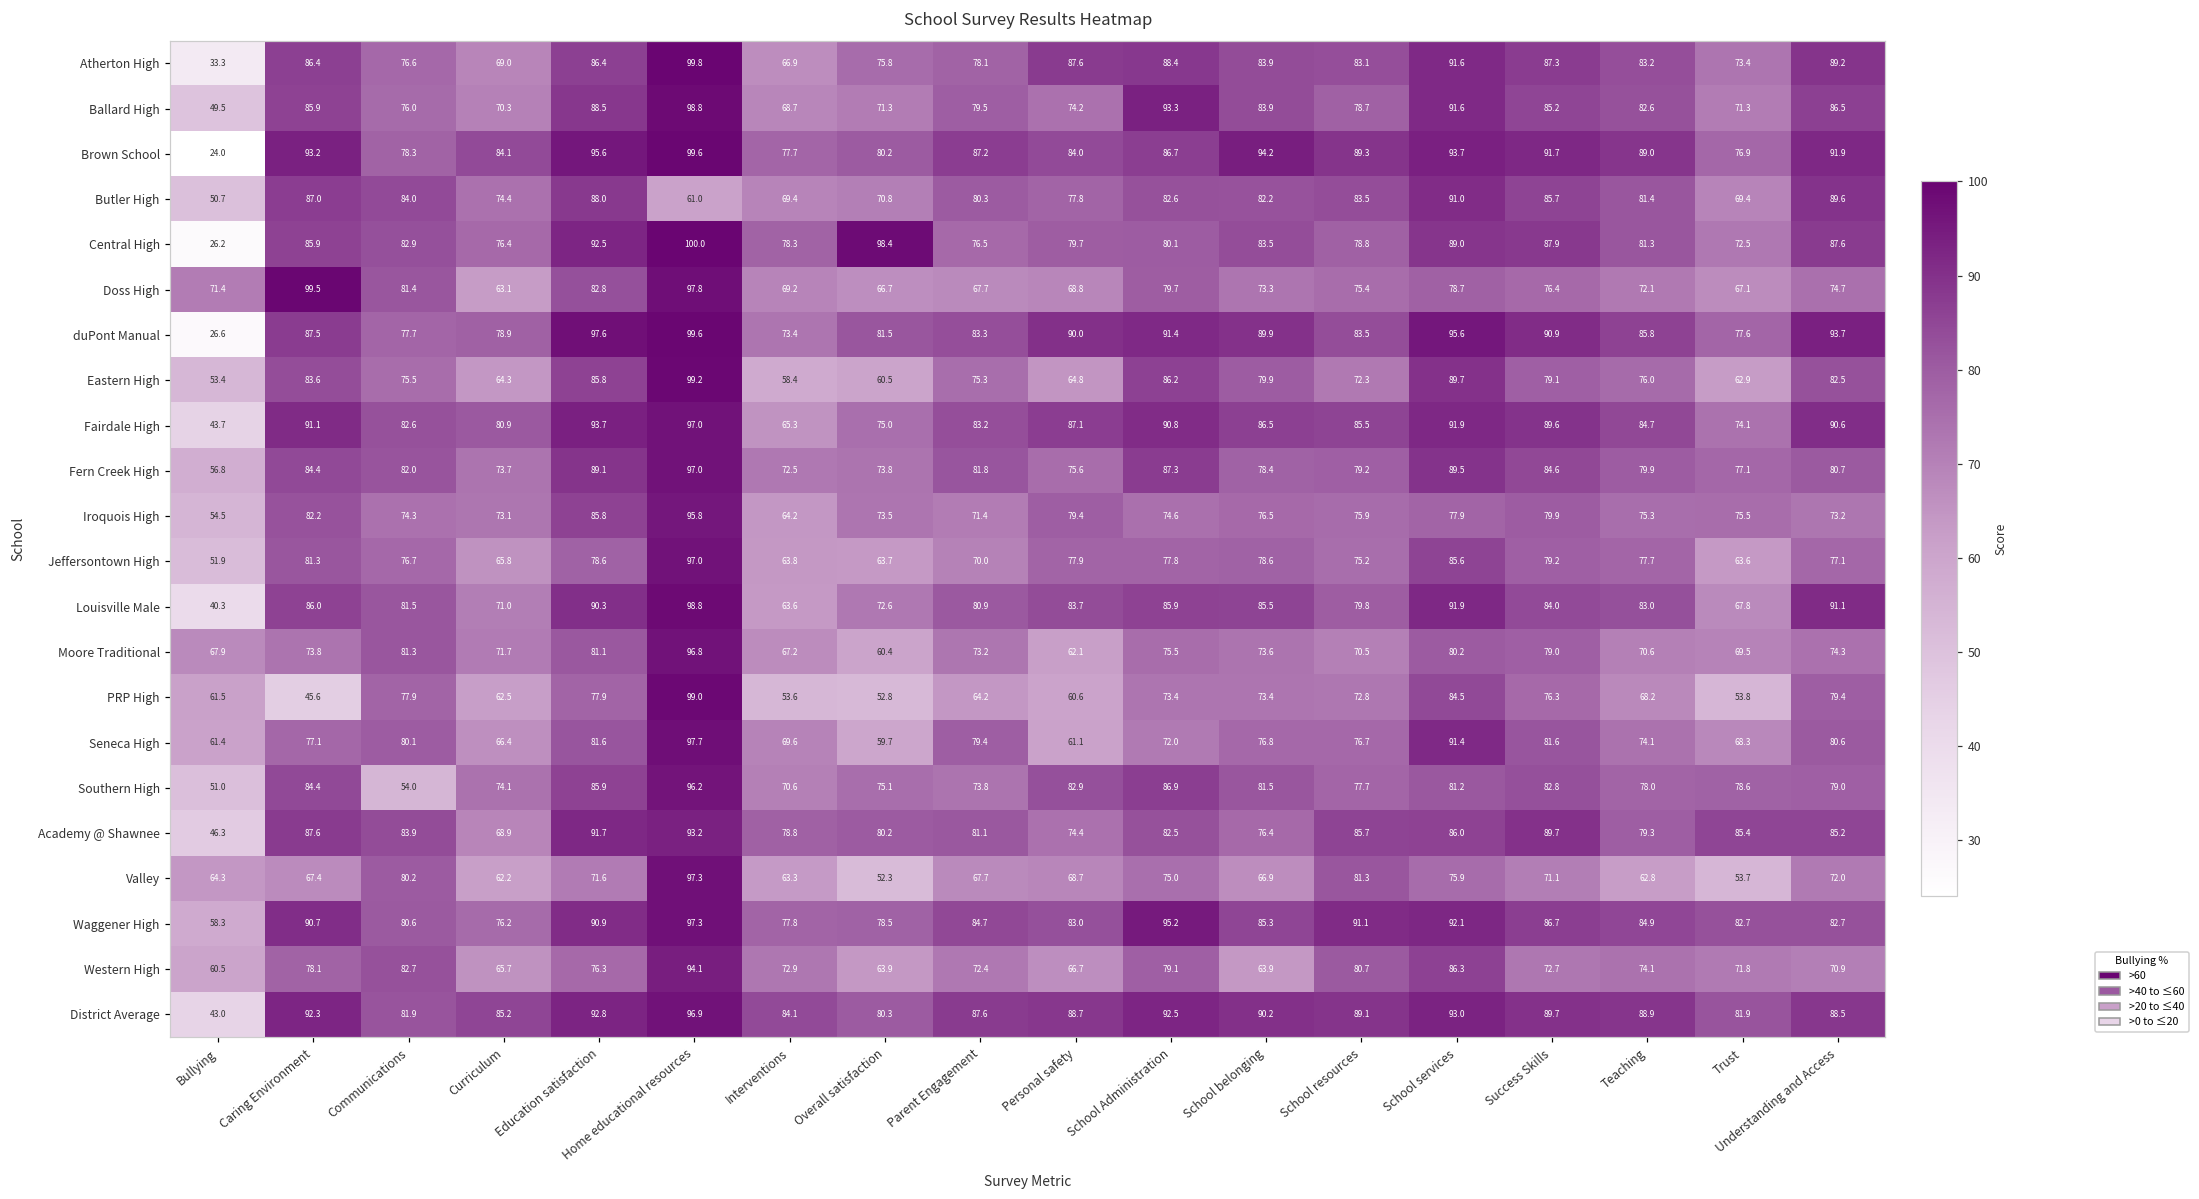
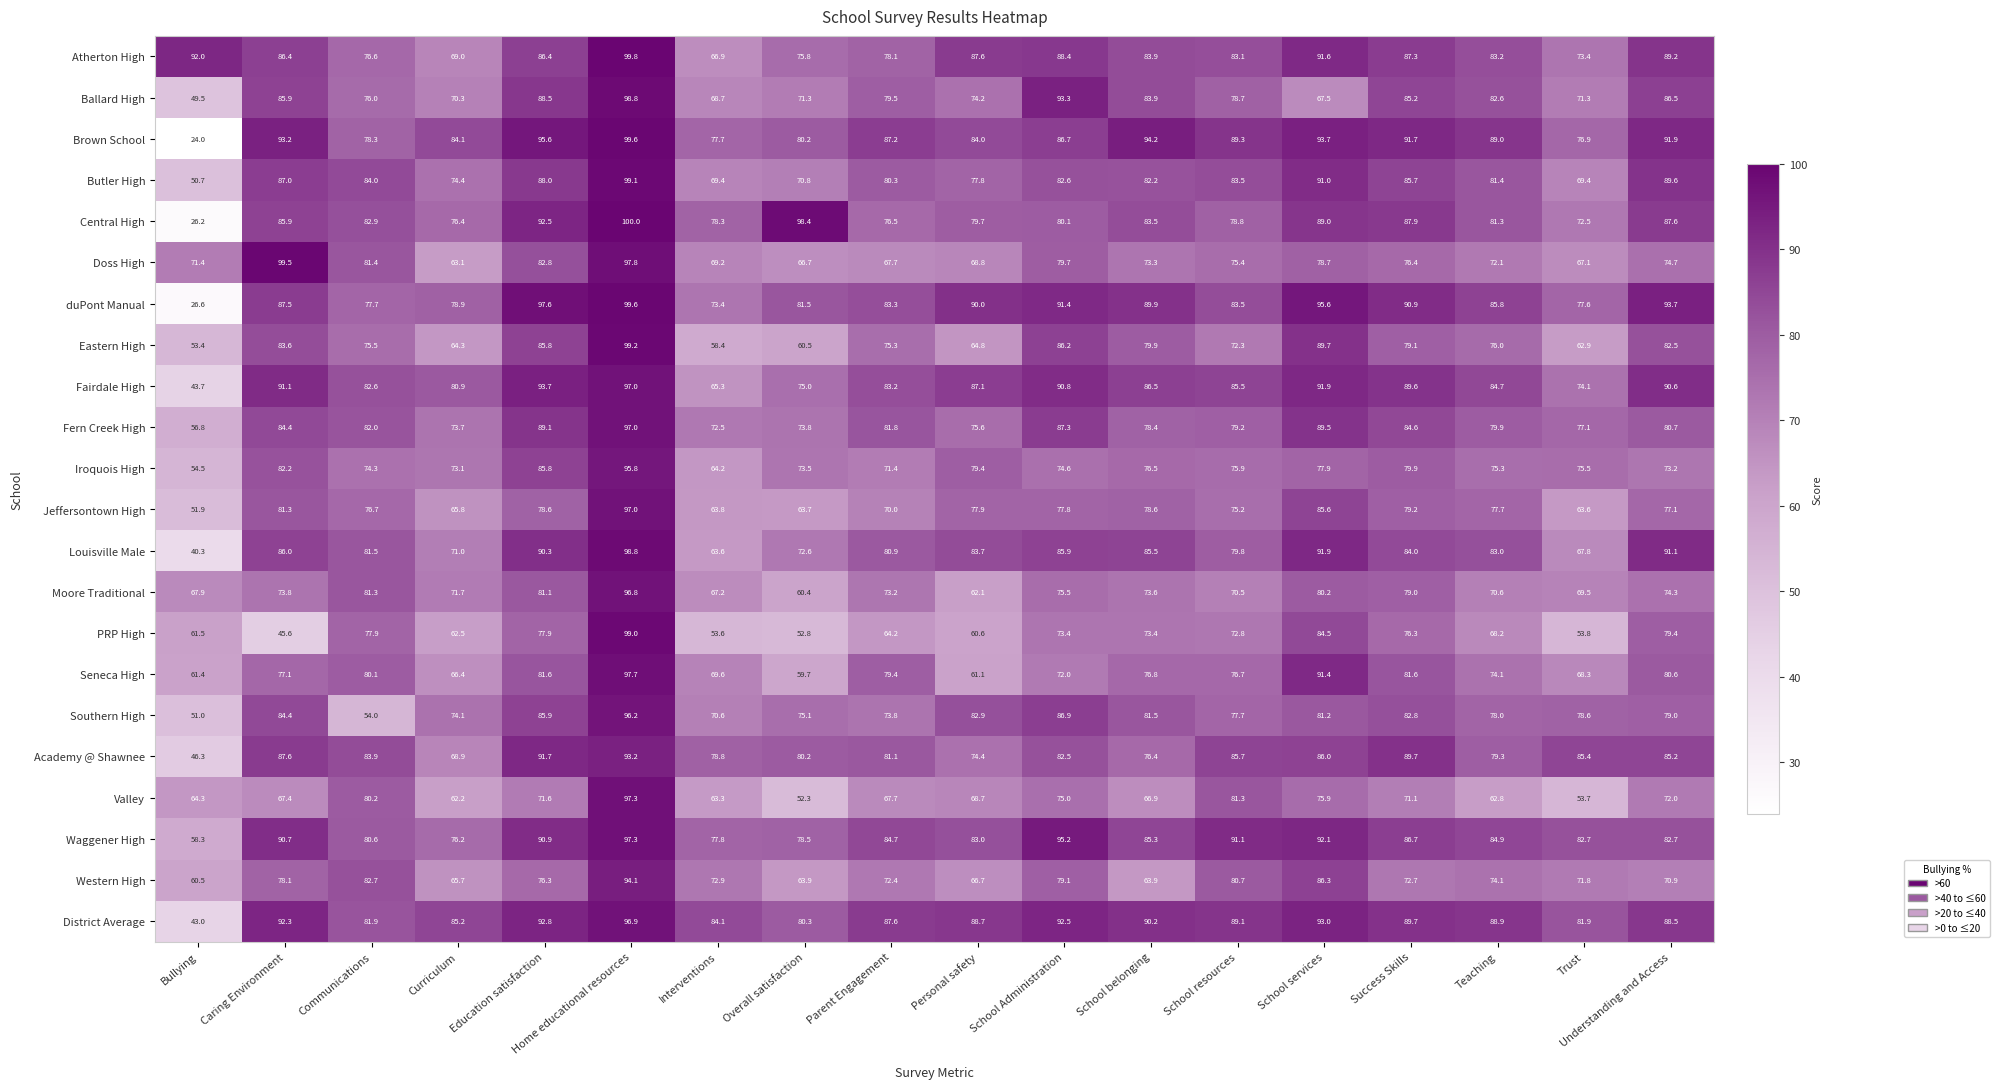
  {
    "Atherton High": {
-     "Bullying": 33.3,
+     "Bullying": 92.0,
      "Caring Environment": 86.4,
      "Communications": 76.6,
      "Curriculum": 69.0,
      "Education satisfaction": 86.4,
      "Home educational resources": 99.8,
      "Interventions": 66.9,
      "Overall satisfaction": 75.8,
      "Parent Engagement": 78.1,
      "Personal safety": 87.6,
      "School Administration": 88.4,
      "School belonging": 83.9,
      "School resources": 83.1,
      "School services": 91.6,
      "Success Skills": 87.3,
      "Teaching": 83.2,
      "Trust": 73.4,
      "Understanding and Access": 89.2
    },
    "Ballard High": {
      "Bullying": 49.5,
      "Caring Environment": 85.9,
      "Communications": 76.0,
      "Curriculum": 70.3,
      "Education satisfaction": 88.5,
      "Home educational resources": 98.8,
      "Interventions": 68.7,
      "Overall satisfaction": 71.3,
      "Parent Engagement": 79.5,
      "Personal safety": 74.2,
      "School Administration": 93.3,
      "School belonging": 83.9,
      "School resources": 78.7,
-     "School services": 91.6,
+     "School services": 67.5,
      "Success Skills": 85.2,
      "Teaching": 82.6,
      "Trust": 71.3,
      "Understanding and Access": 86.5
    },
    "Butler High": {
      "Bullying": 50.7,
      "Caring Environment": 87.0,
      "Communications": 84.0,
      "Curriculum": 74.4,
      "Education satisfaction": 88.0,
-     "Home educational resources": 61.0,
+     "Home educational resources": 99.1,
      "Interventions": 69.4,
      "Overall satisfaction": 70.8,
      "Parent Engagement": 80.3,
      "Personal safety": 77.8,
      "School Administration": 82.6,
      "School belonging": 82.2,
      "School resources": 83.5,
      "School services": 91.0,
      "Success Skills": 85.7,
      "Teaching": 81.4,
      "Trust": 69.4,
      "Understanding and Access": 89.6
    }
  }
